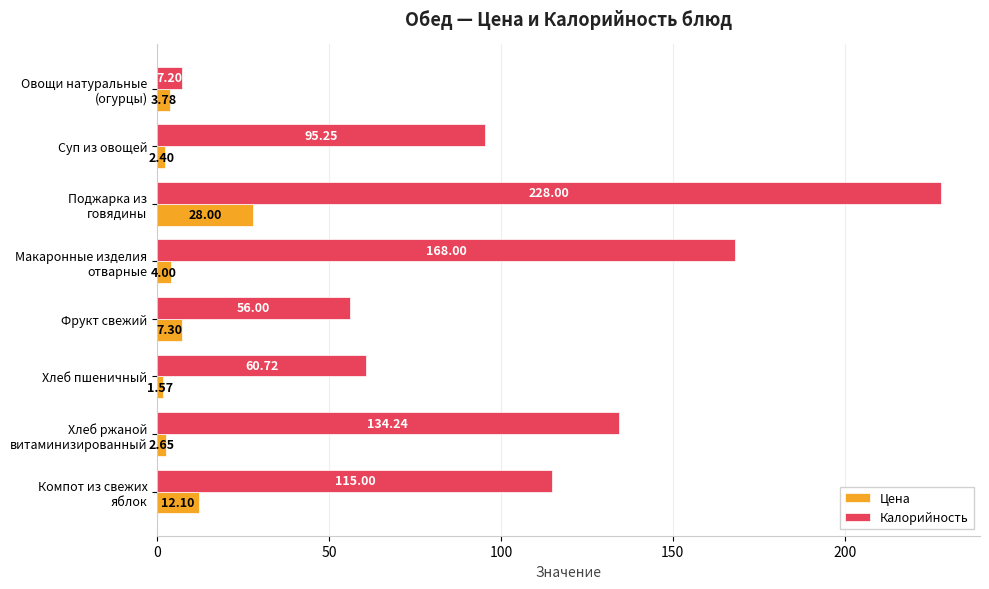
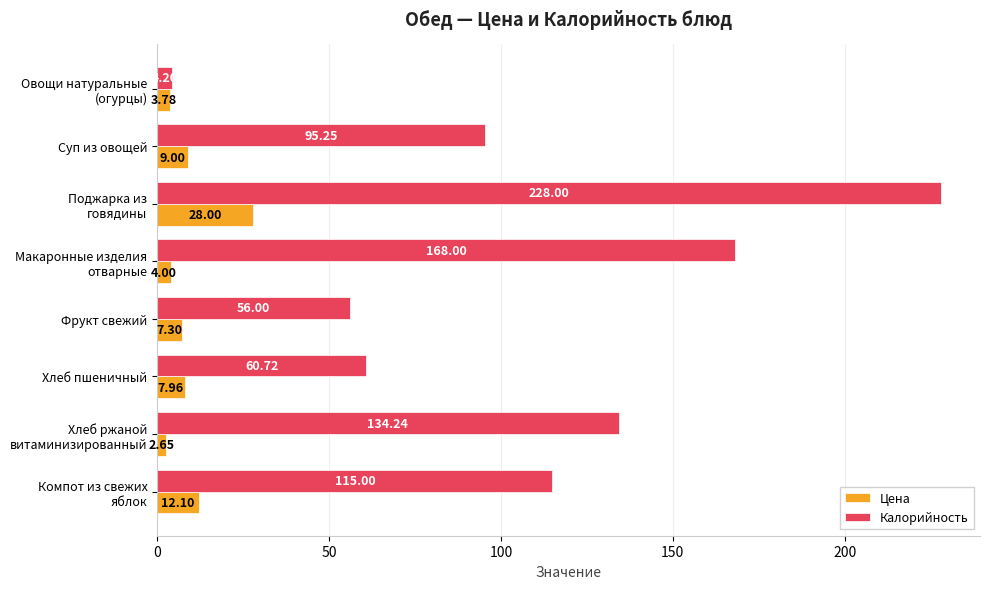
  {
    "Цена": {
      "Овощи натуральные (огурцы)": 3.78,
-     "Суп из овощей": 2.40,
+     "Суп из овощей": 9.00,
      "Поджарка из говядины": 28.00,
      "Макаронные изделия отварные": 4.00,
      "Фрукт свежий": 7.30,
-     "Хлеб пшеничный": 1.57,
+     "Хлеб пшеничный": 7.96,
      "Хлеб ржаной витаминизированный": 2.65,
      "Компот из свежих яблок": 12.10
    },
    "Калорийность": {
-     "Овощи натуральные (огурцы)": 7.20,
+     "Овощи натуральные (огурцы)": 4.20,
      "Суп из овощей": 95.25,
      "Поджарка из говядины": 228.00,
      "Макаронные изделия отварные": 168.00,
      "Фрукт свежий": 56.00,
      "Хлеб пшеничный": 60.72,
      "Хлеб ржаной витаминизированный": 134.24,
      "Компот из свежих яблок": 115.00
    }
  }
